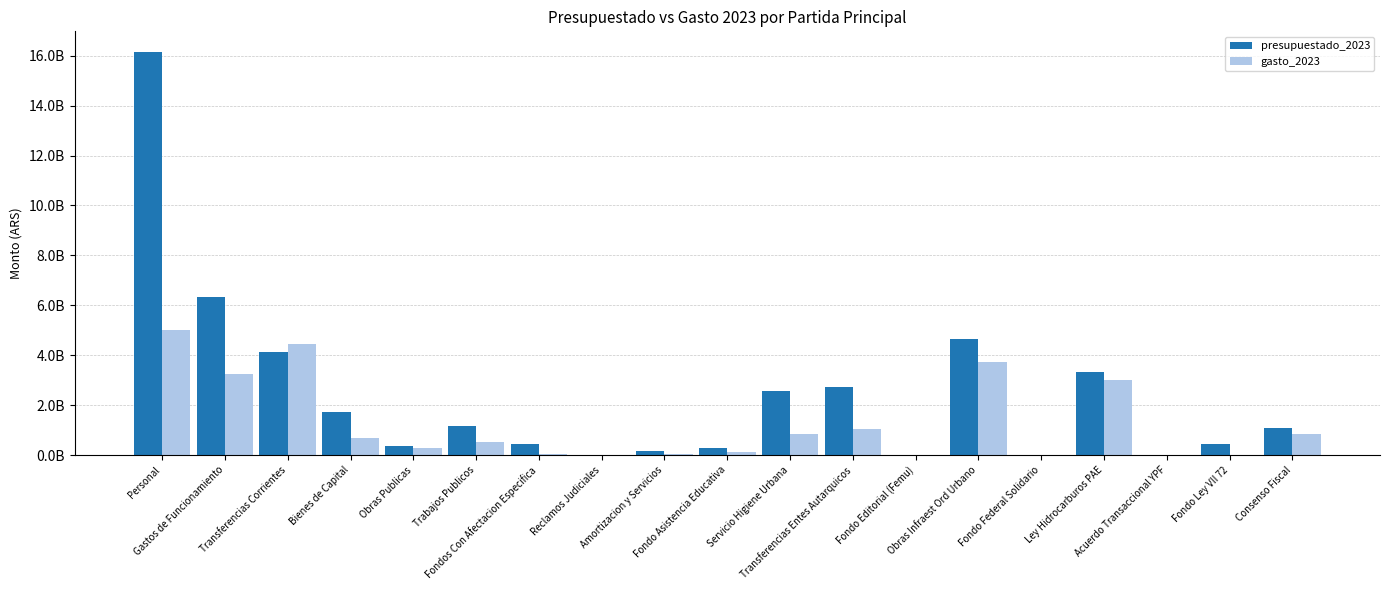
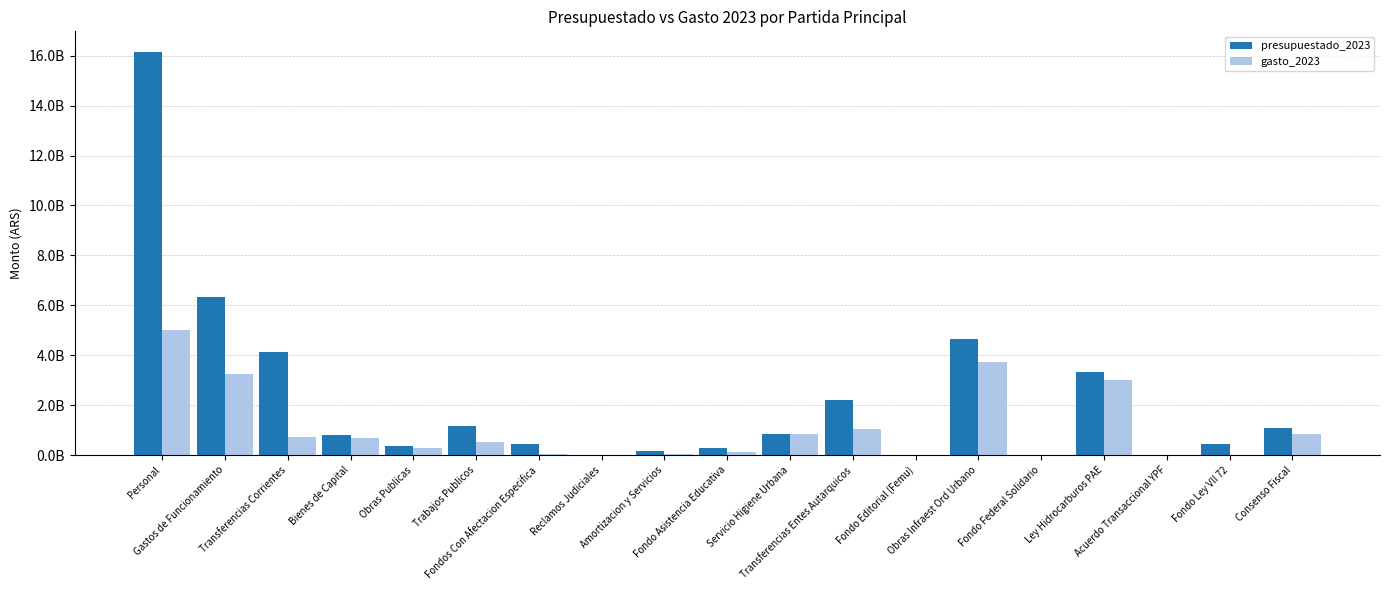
  {
    "presupuestado_2023": {
      "Personal": 16200000000,
      "Gastos de Funcionamiento": 6400000000,
      "Transferencias Corrientes": 4200000000,
-     "Bienes de Capital": 1700000000,
+     "Bienes de Capital": 800000000,
      "Obras Publicas": 400000000,
      "Trabajos Publicos": 1200000000,
      "Fondos Con Afectacion Especifica": 400000000,
      "Amortizacion y Servicios": 200000000,
      "Fondo Asistencia Educativa": 300000000,
-     "Servicio Higiene Urbana": 2600000000,
-     "Transferencias Entes Autarquicos": 2700000000,
+     "Servicio Higiene Urbana": 800000000,
+     "Transferencias Entes Autarquicos": 2200000000,
      "Obras Infraest Ord Urbano": 4600000000,
      "Ley Hidrocarburos PAE": 3300000000,
      "Fondo Ley VII 72": 400000000,
      "Consenso Fiscal": 1100000000
    },
    "gasto_2023": {
      "Personal": 5000000000,
      "Gastos de Funcionamiento": 3200000000,
-     "Transferencias Corrientes": 4500000000,
+     "Transferencias Corrientes": 700000000,
      "Bienes de Capital": 700000000,
      "Obras Publicas": 300000000,
      "Trabajos Publicos": 500000000,
      "Fondo Asistencia Educativa": 100000000,
      "Servicio Higiene Urbana": 800000000,
      "Transferencias Entes Autarquicos": 1000000000,
      "Obras Infraest Ord Urbano": 3700000000,
      "Fondo Federal Solidario": 0,
      "Ley Hidrocarburos PAE": 3000000000,
      "Acuerdo Transaccional YPF": 0,
      "Fondo Ley VII 72": 0,
      "Consenso Fiscal": 900000000
    }
  }
